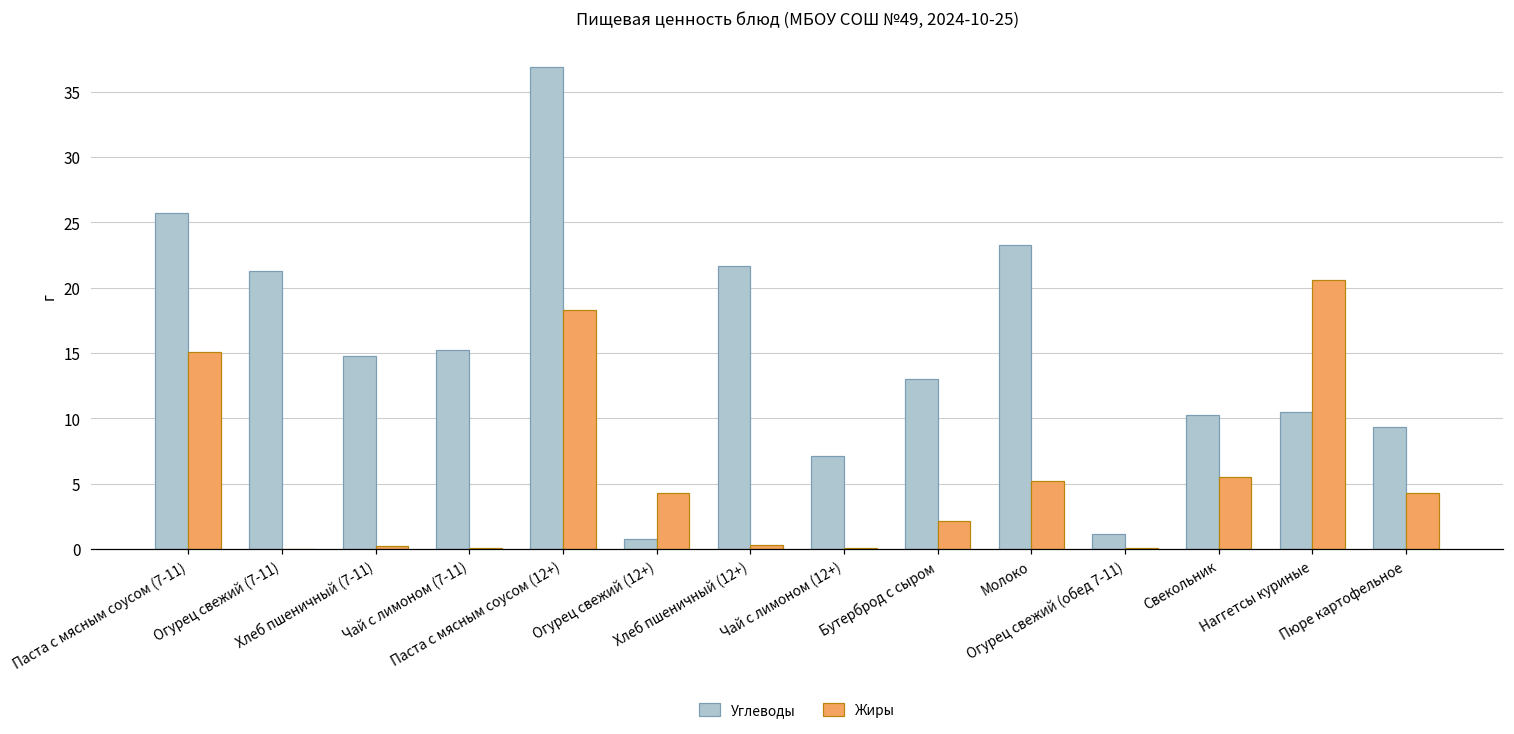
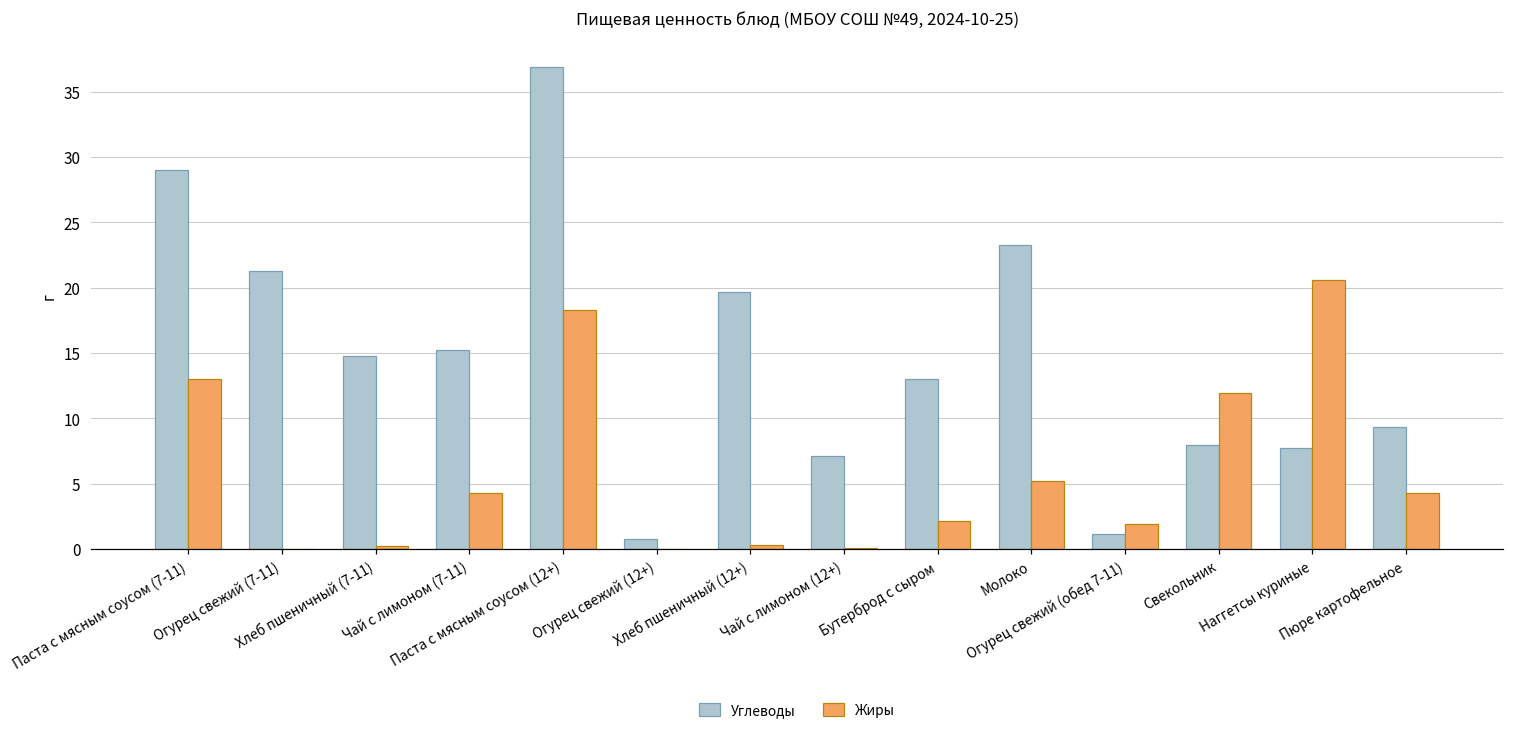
  {
    "Углеводы": {
-     "Паста с мясным соусом (7-11)": 25.7,
+     "Паста с мясным соусом (7-11)": 29.0,
      "Огурец свежий (7-11)": 21.3,
      "Хлеб пшеничный (7-11)": 14.8,
      "Чай с лимоном (7-11)": 15.2,
      "Паста с мясным соусом (12+)": 36.9,
      "Огурец свежий (12+)": 0.8,
-     "Хлеб пшеничный (12+)": 21.7,
+     "Хлеб пшеничный (12+)": 19.7,
      "Чай с лимоном (12+)": 7.1,
      "Бутерброд с сыром": 13.0,
      "Молоко": 23.3,
      "Огурец свежий (обед 7-11)": 1.1,
-     "Свекольник": 10.2,
-     "Наггетсы куриные": 10.5,
+     "Свекольник": 8.0,
+     "Наггетсы куриные": 7.7,
      "Пюре картофельное": 9.4
    },
    "Жиры": {
-     "Паста с мясным соусом (7-11)": 15.1,
+     "Паста с мясным соусом (7-11)": 13.0,
      "Хлеб пшеничный (7-11)": 0.2,
-     "Чай с лимоном (7-11)": 0.1,
+     "Чай с лимоном (7-11)": 4.3,
      "Паста с мясным соусом (12+)": 18.3,
-     "Огурец свежий (12+)": 4.3,
+     "Огурец свежий (12+)": 0.0,
      "Хлеб пшеничный (12+)": 0.3,
      "Бутерброд с сыром": 2.1,
      "Молоко": 5.2,
-     "Огурец свежий (обед 7-11)": 0.1,
-     "Свекольник": 5.5,
+     "Огурец свежий (обед 7-11)": 1.9,
+     "Свекольник": 11.9,
      "Наггетсы куриные": 20.6,
      "Пюре картофельное": 4.3
    }
  }
